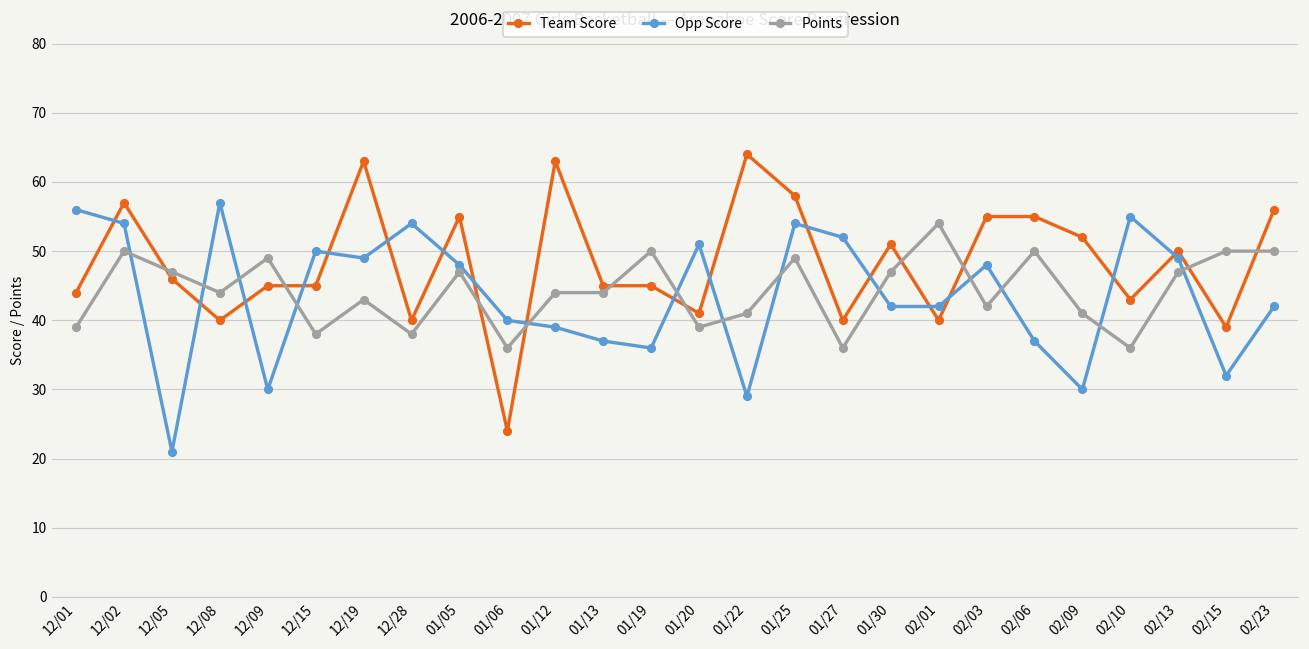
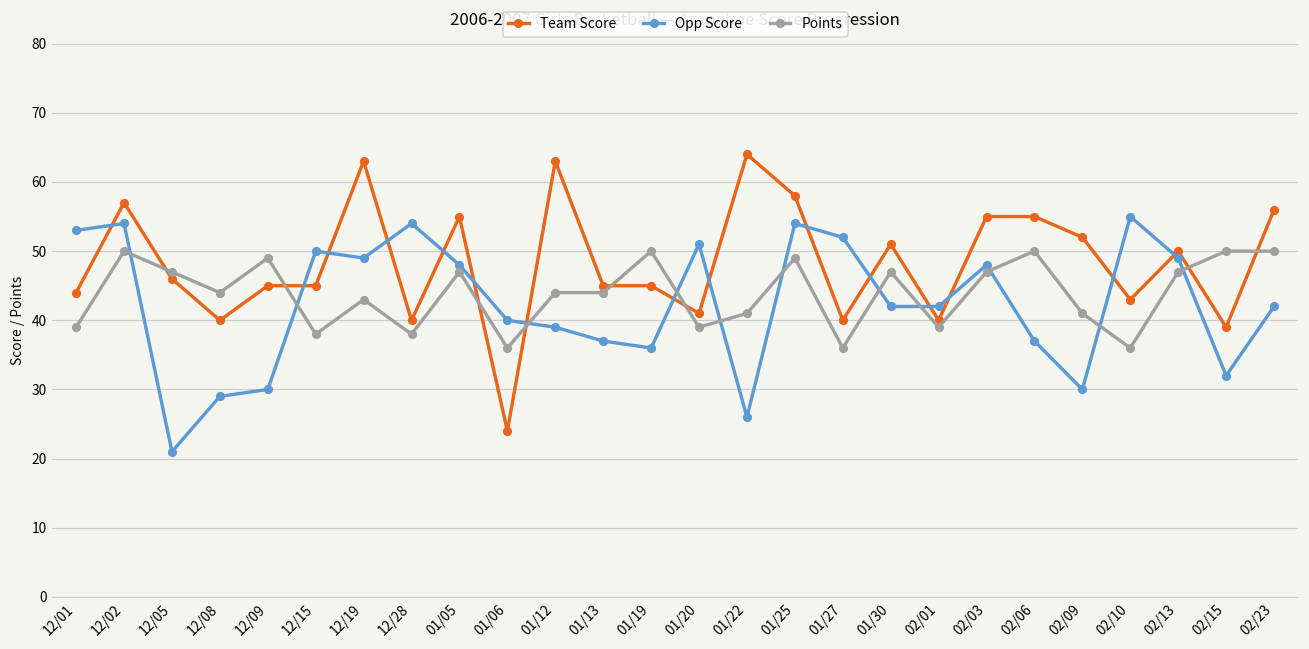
  {
    "Team Score": {
      "12/01": 44,
      "12/02": 57,
      "12/05": 46,
      "12/08": 40,
      "12/09": 45,
      "12/15": 45,
      "12/19": 63,
      "12/28": 40,
      "01/05": 55,
      "01/06": 24,
      "01/12": 63,
      "01/13": 45,
      "01/19": 45,
      "01/20": 41,
      "01/22": 64,
      "01/25": 58,
      "01/27": 40,
      "01/30": 51,
      "02/01": 40,
      "02/03": 55,
      "02/06": 55,
      "02/09": 52,
      "02/10": 43,
      "02/13": 50,
      "02/15": 39,
      "02/23": 56
    },
    "Opp Score": {
-     "12/01": 56,
+     "12/01": 53,
      "12/02": 54,
      "12/05": 21,
-     "12/08": 57,
+     "12/08": 29,
      "12/09": 30,
      "12/15": 50,
      "12/19": 49,
      "12/28": 54,
      "01/05": 48,
      "01/06": 40,
      "01/12": 39,
      "01/13": 37,
      "01/19": 36,
      "01/20": 51,
-     "01/22": 29,
+     "01/22": 26,
      "01/25": 54,
      "01/27": 52,
      "01/30": 42,
      "02/01": 42,
      "02/03": 48,
      "02/06": 37,
      "02/09": 30,
      "02/10": 55,
      "02/13": 49,
      "02/15": 32,
      "02/23": 42
    },
    "Points": {
      "12/01": 39,
      "12/02": 50,
      "12/05": 47,
      "12/08": 44,
      "12/09": 49,
      "12/15": 38,
      "12/19": 43,
      "12/28": 38,
      "01/05": 47,
      "01/06": 36,
      "01/12": 44,
      "01/13": 44,
      "01/19": 50,
      "01/20": 39,
      "01/22": 41,
      "01/25": 49,
      "01/27": 36,
      "01/30": 47,
-     "02/01": 54,
-     "02/03": 42,
+     "02/01": 39,
+     "02/03": 47,
      "02/06": 50,
      "02/09": 41,
      "02/10": 36,
      "02/13": 47,
      "02/15": 50,
      "02/23": 50
    }
  }
